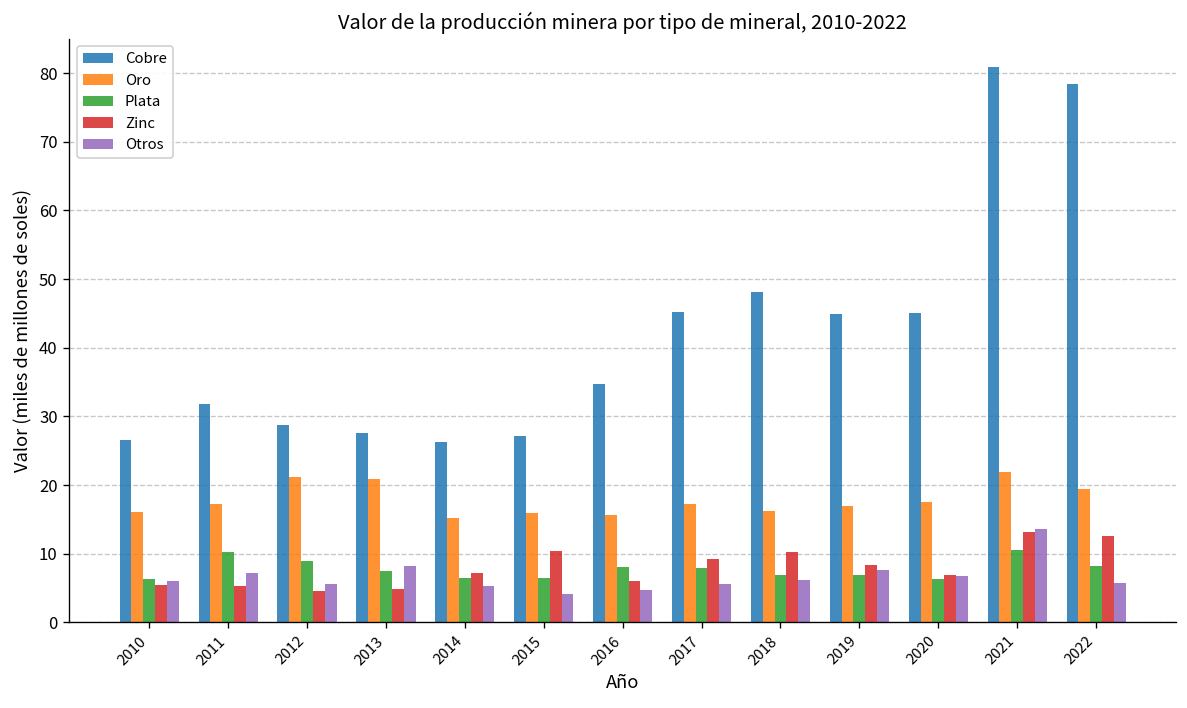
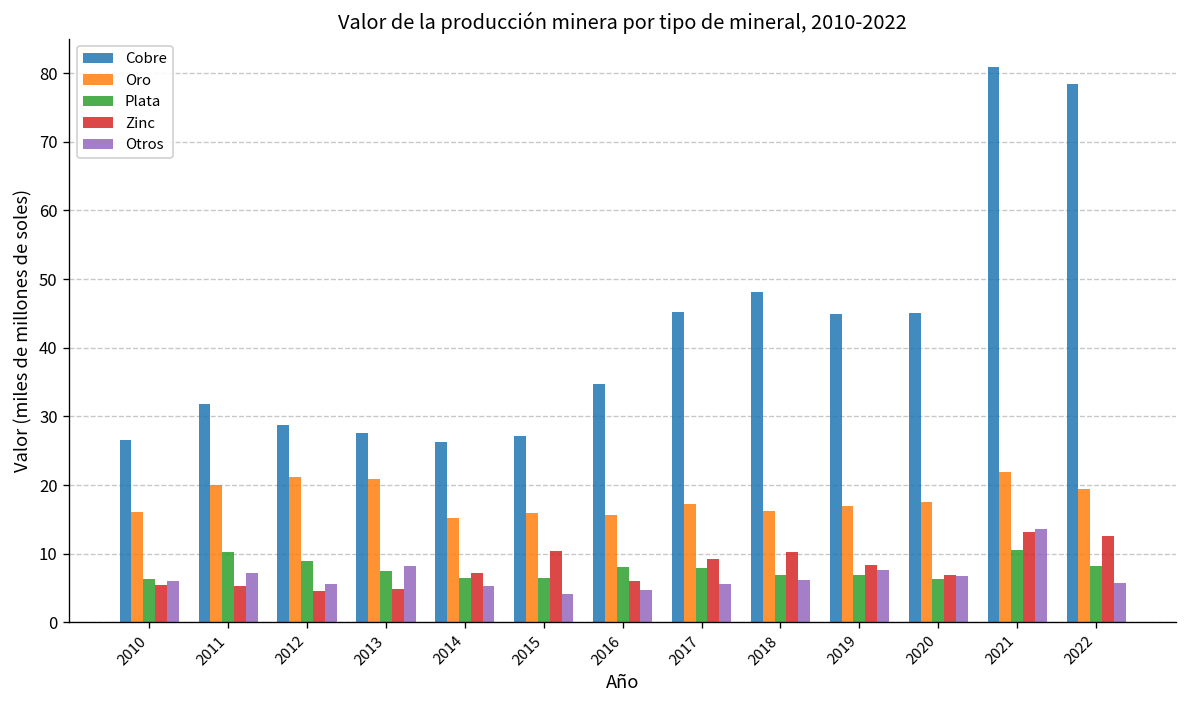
  {
    "Cobre": {
      "2010": 27,
      "2011": 32,
      "2012": 29,
      "2013": 28,
      "2014": 26,
      "2015": 27,
      "2016": 35,
      "2017": 45,
      "2018": 48,
      "2019": 45,
      "2020": 45,
      "2021": 81,
      "2022": 78
    },
    "Oro": {
      "2010": 16,
-     "2011": 17,
+     "2011": 20,
      "2012": 21,
      "2013": 21,
      "2014": 15,
      "2015": 16,
      "2016": 16,
      "2017": 17,
      "2018": 16,
      "2019": 17,
      "2020": 17,
      "2021": 22,
      "2022": 19
    },
    "Plata": {
      "2010": 6,
      "2011": 10,
      "2012": 9,
      "2013": 8,
      "2014": 6,
      "2015": 6,
      "2016": 8,
      "2017": 8,
      "2018": 7,
      "2019": 7,
      "2020": 6,
      "2021": 11,
      "2022": 8
    },
    "Zinc": {
      "2010": 5,
      "2011": 5,
      "2012": 5,
      "2013": 5,
      "2014": 7,
      "2015": 10,
      "2016": 6,
      "2017": 9,
      "2018": 10,
      "2019": 8,
      "2020": 7,
      "2021": 13,
      "2022": 13
    },
    "Otros": {
      "2010": 6,
      "2011": 7,
      "2012": 6,
      "2013": 8,
      "2014": 5,
      "2015": 4,
      "2016": 5,
      "2017": 6,
      "2018": 6,
      "2019": 8,
      "2020": 7,
      "2021": 14,
      "2022": 6
    }
  }
